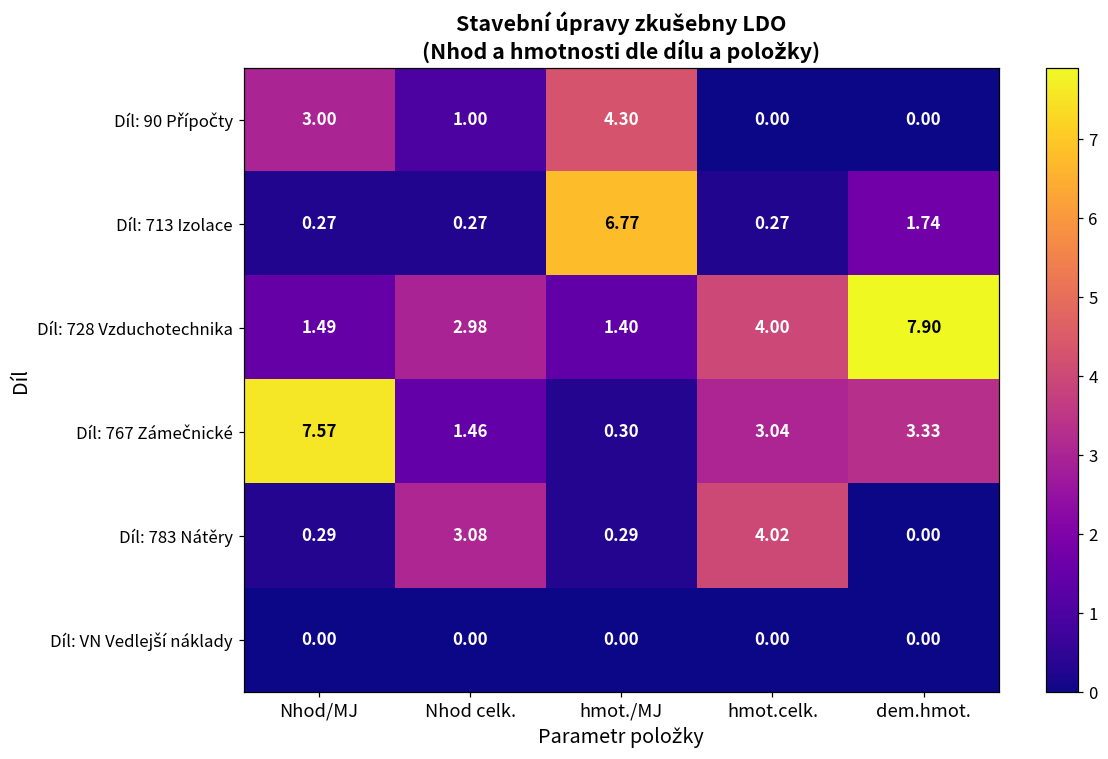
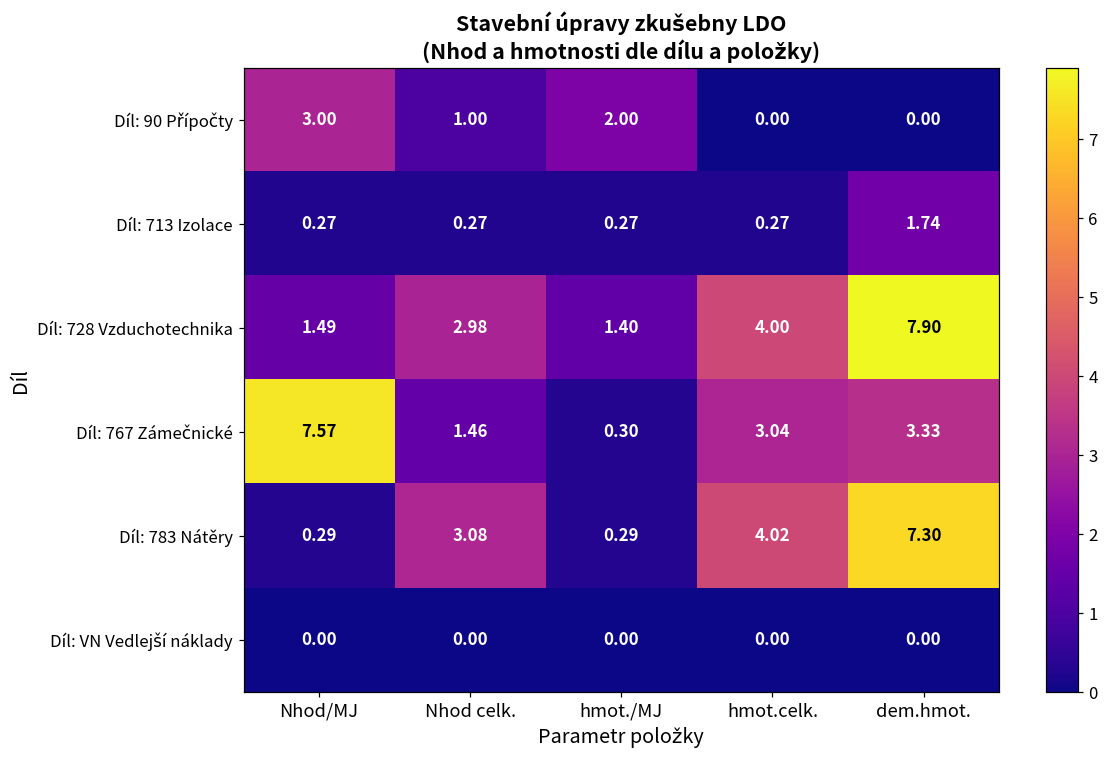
  {
    "Díl: 90 Přípočty": {
      "Nhod/MJ": 3.00,
      "Nhod celk.": 1.00,
-     "hmot./MJ": 4.30,
+     "hmot./MJ": 2.00,
      "hmot.celk.": 0.00,
      "dem.hmot.": 0.00
    },
    "Díl: 713 Izolace": {
      "Nhod/MJ": 0.27,
      "Nhod celk.": 0.27,
-     "hmot./MJ": 6.77,
+     "hmot./MJ": 0.27,
      "hmot.celk.": 0.27,
      "dem.hmot.": 1.74
    },
    "Díl: 728 Vzduchotechnika": {
      "Nhod/MJ": 1.49,
      "Nhod celk.": 2.98,
      "hmot./MJ": 1.40,
      "hmot.celk.": 4.00,
      "dem.hmot.": 7.90
    },
    "Díl: 767 Zámečnické": {
      "Nhod/MJ": 7.57,
      "Nhod celk.": 1.46,
      "hmot./MJ": 0.30,
      "hmot.celk.": 3.04,
      "dem.hmot.": 3.33
    },
    "Díl: 783 Nátěry": {
      "Nhod/MJ": 0.29,
      "Nhod celk.": 3.08,
      "hmot./MJ": 0.29,
      "hmot.celk.": 4.02,
-     "dem.hmot.": 0.00
+     "dem.hmot.": 7.30
    },
    "Díl: VN Vedlejší náklady": {
      "Nhod/MJ": 0.00,
      "Nhod celk.": 0.00,
      "hmot./MJ": 0.00,
      "hmot.celk.": 0.00,
      "dem.hmot.": 0.00
    }
  }
